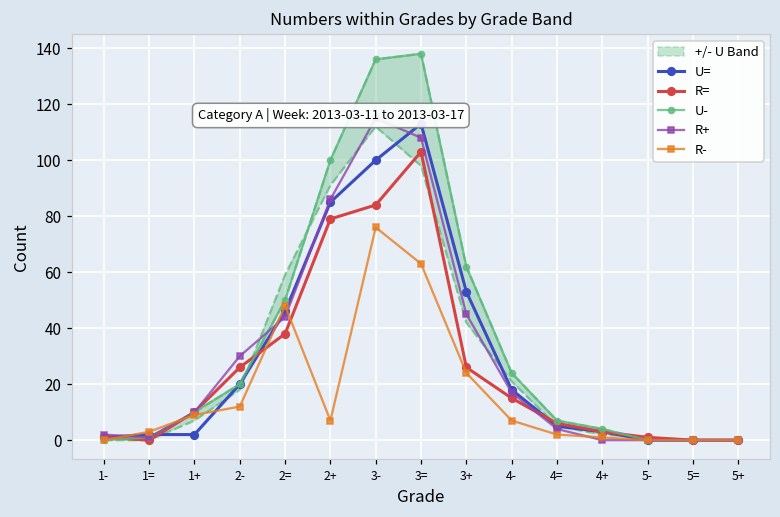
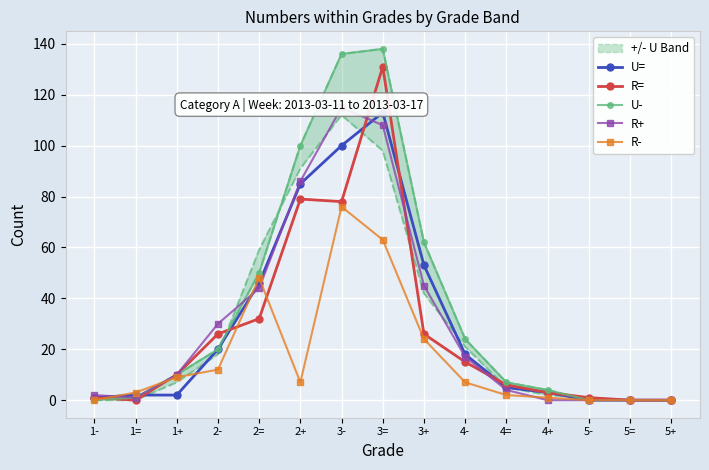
  {
    "U=": {
      "1+": 2,
      "2=": 46,
      "3-": 100,
      "3+": 53,
      "4-": 18
    },
    "R=": {
      "2-": 26,
-     "2=": 38,
+     "2=": 32,
      "2+": 79,
-     "3-": 84,
-     "3=": 103,
+     "3-": 78,
+     "3=": 131,
      "3+": 26,
      "4-": 15
    },
    "R+": {
      "2-": 30,
      "2=": 44,
      "3=": 108,
      "3+": 45,
      "4-": 17,
      "4=": 4,
      "4+": 0
    },
    "R-": {
      "1=": 3,
      "1+": 9,
      "2-": 12,
      "2=": 48,
      "2+": 7,
      "3-": 76,
      "3=": 63,
      "3+": 24,
      "4-": 7,
      "4=": 2
    }
  }
